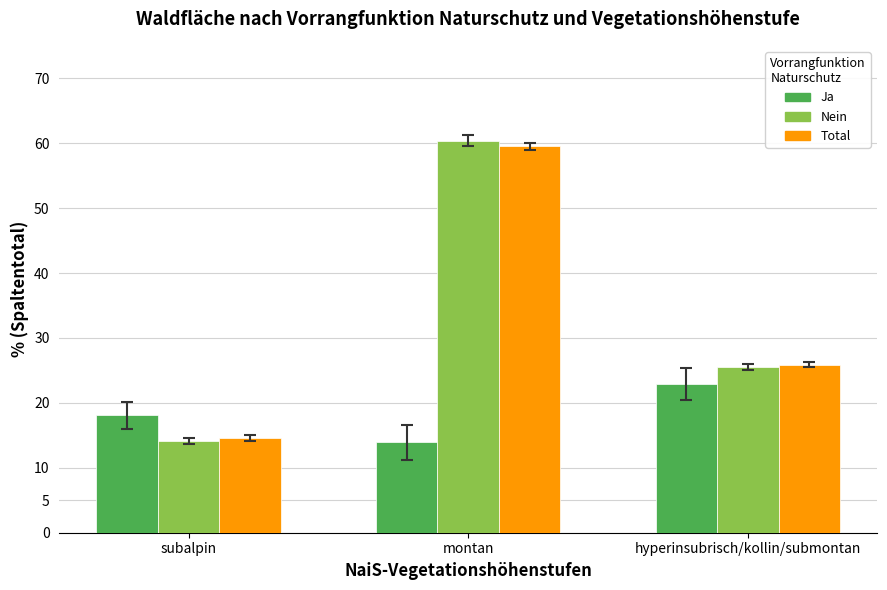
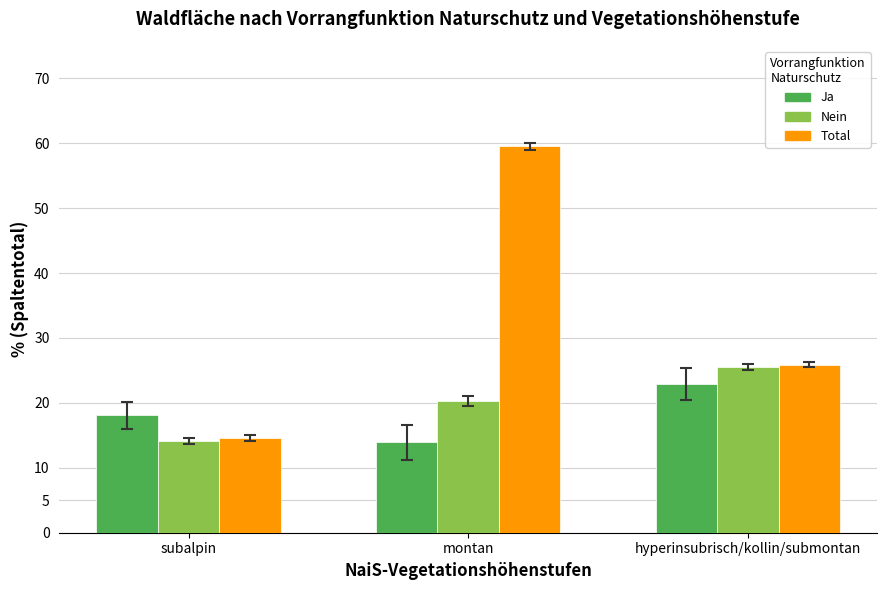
  {
    "Ja": {
      "subalpin": 18,
      "montan": 14,
      "hyperinsubrisch/kollin/submontan": 23
    },
    "Nein": {
      "subalpin": 14,
-     "montan": 60,
+     "montan": 20,
      "hyperinsubrisch/kollin/submontan": 26
    },
    "Total": {
      "subalpin": 15,
      "montan": 60,
      "hyperinsubrisch/kollin/submontan": 26
    }
  }
